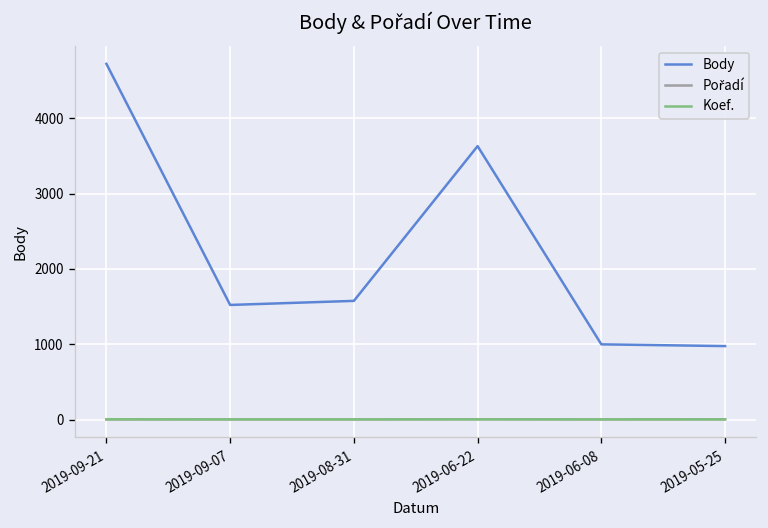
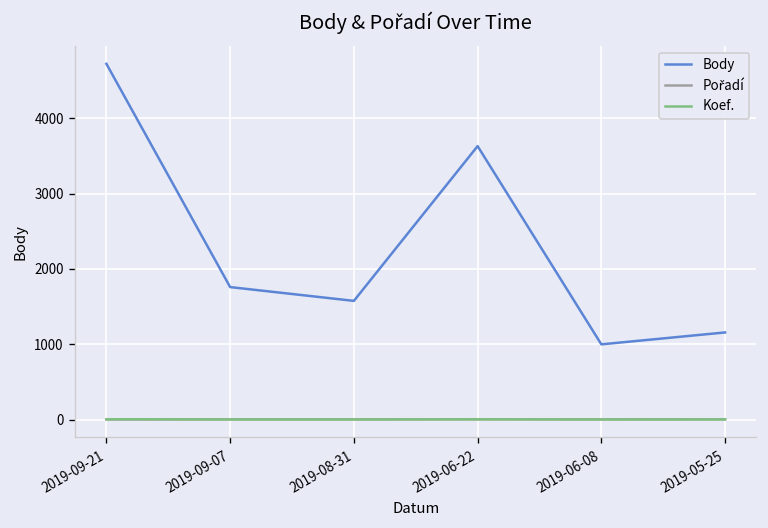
  {
    "Body": {
      "2019-09-21": 4700,
-     "2019-09-07": 1500,
+     "2019-09-07": 1800,
      "2019-08-31": 1600,
      "2019-06-22": 3600,
      "2019-06-08": 1000,
-     "2019-05-25": 1000
+     "2019-05-25": 1200
    }
  }
